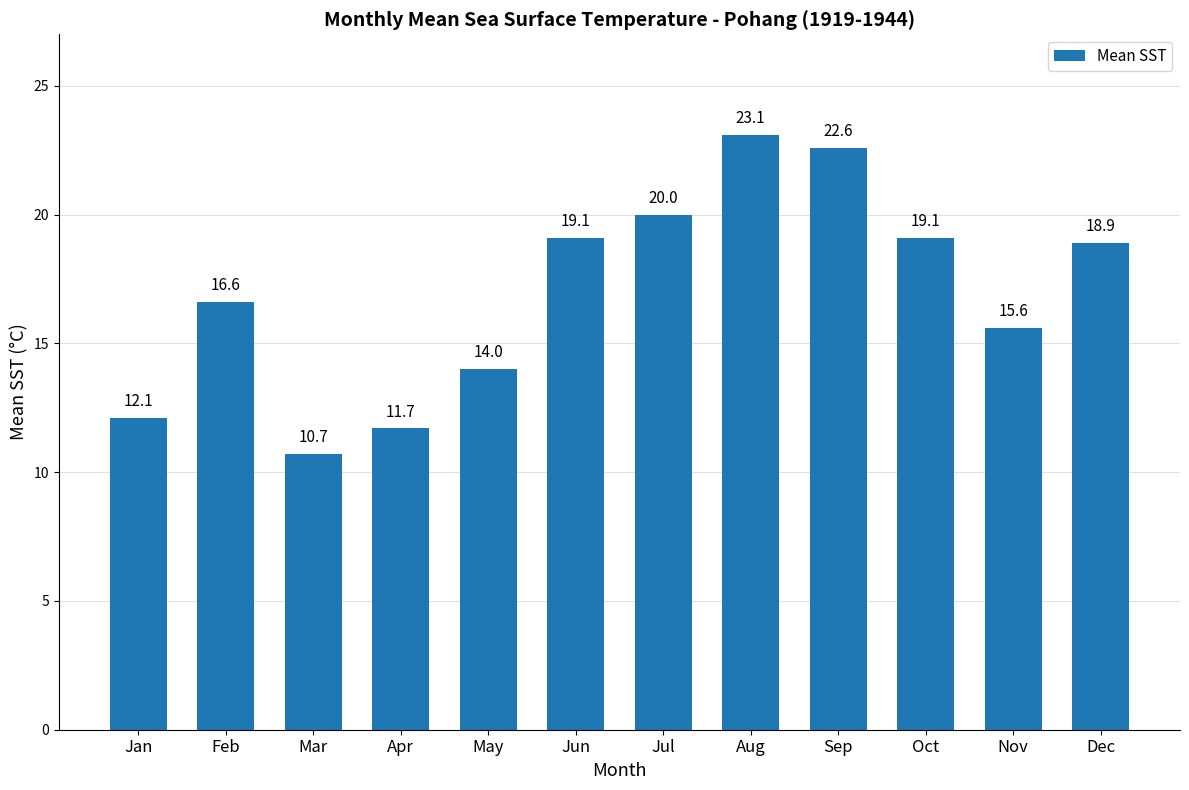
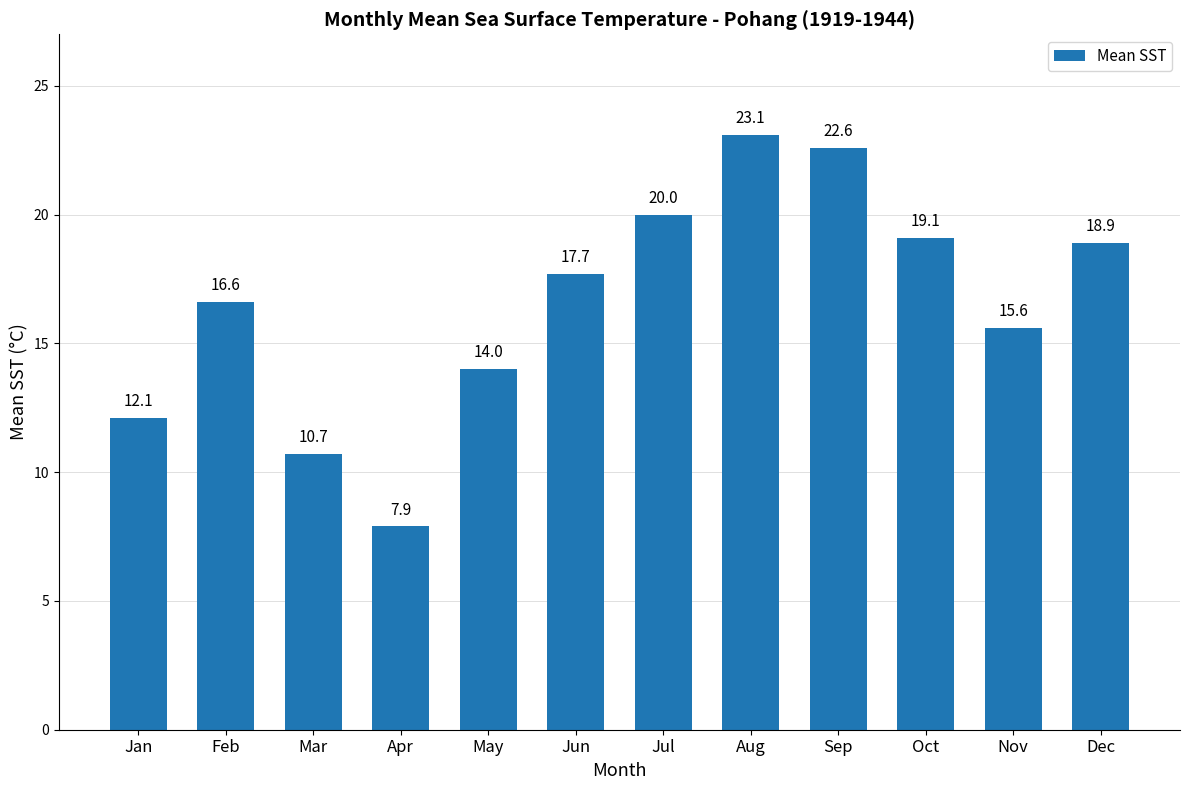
  {
    "Jan": 12.1,
    "Feb": 16.6,
    "Mar": 10.7,
-   "Apr": 11.7,
+   "Apr": 7.9,
    "May": 14.0,
-   "Jun": 19.1,
+   "Jun": 17.7,
    "Jul": 20.0,
    "Aug": 23.1,
    "Sep": 22.6,
    "Oct": 19.1,
    "Nov": 15.6,
    "Dec": 18.9
  }
